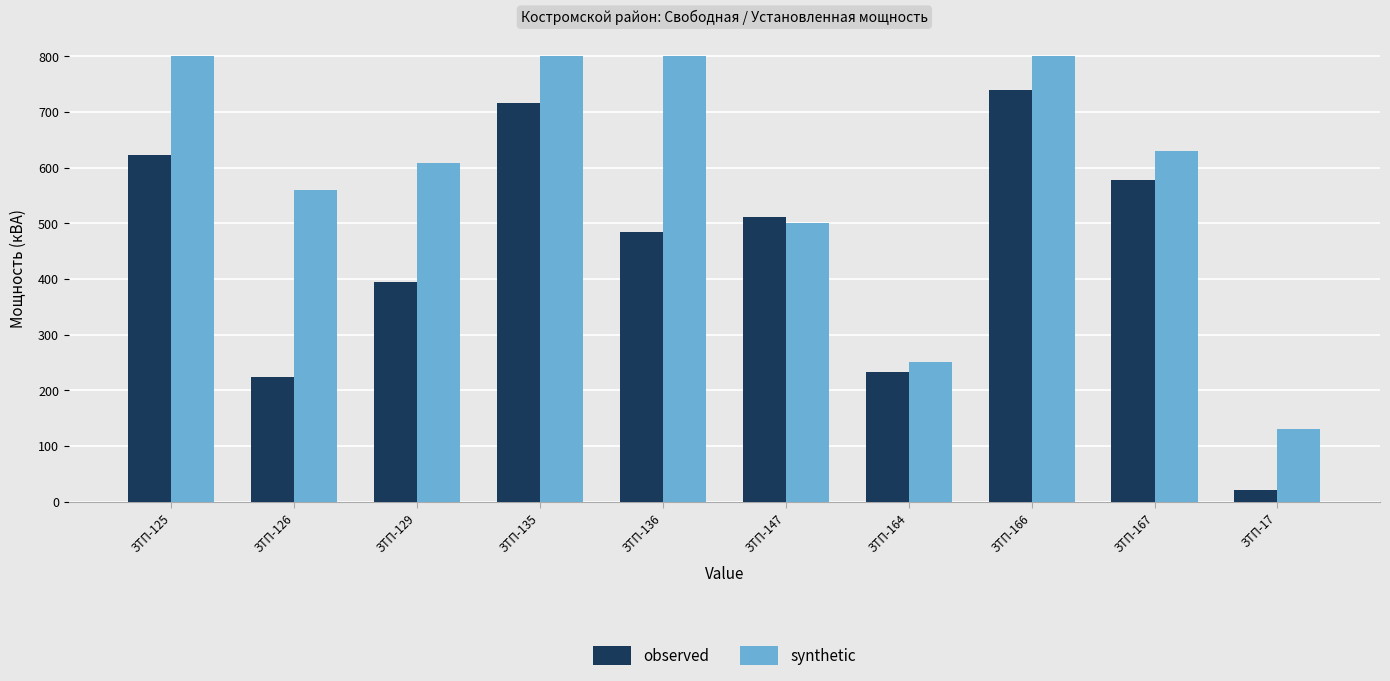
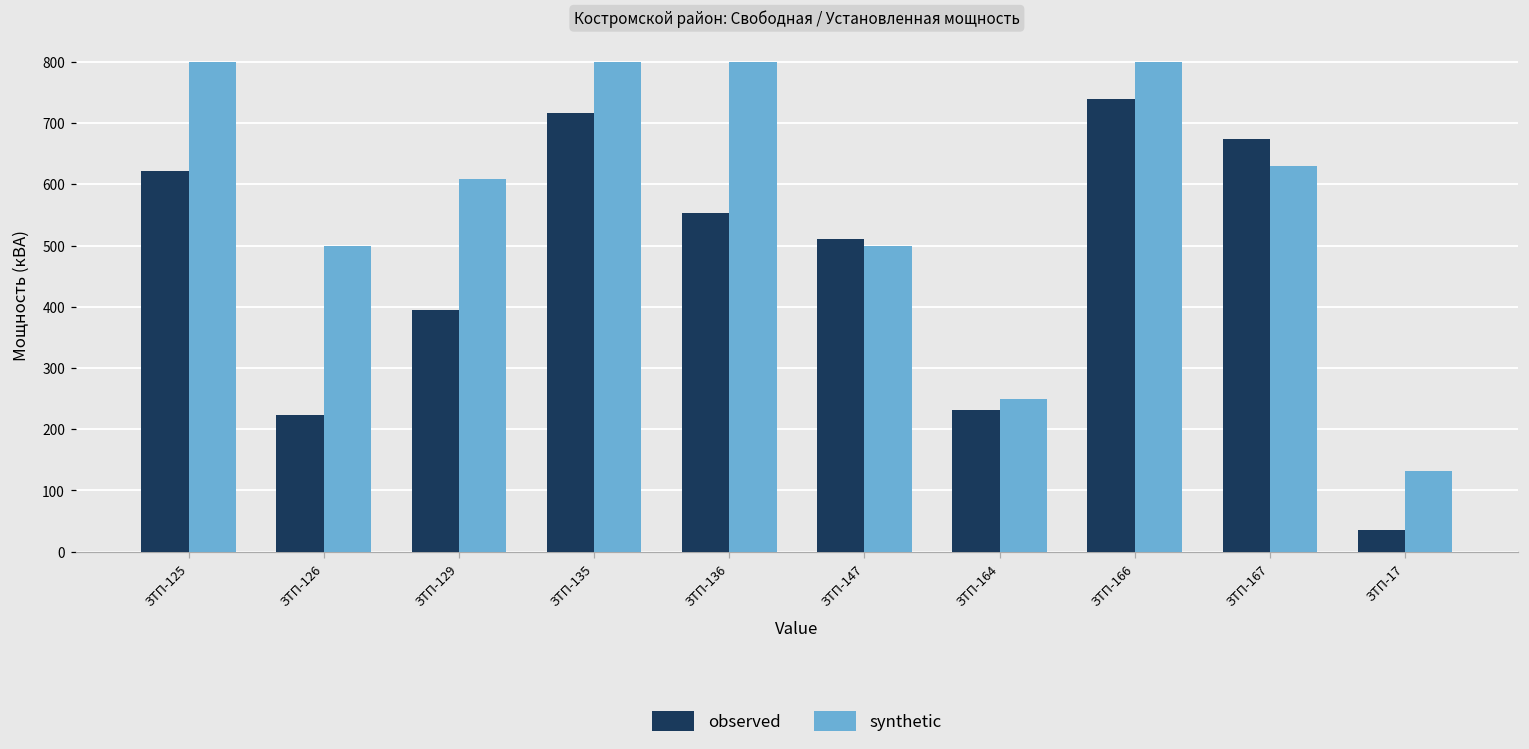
  {
    "observed": {
      "ЗТП-125": 620,
      "ЗТП-126": 220,
      "ЗТП-129": 400,
      "ЗТП-135": 720,
-     "ЗТП-136": 490,
+     "ЗТП-136": 550,
      "ЗТП-147": 510,
      "ЗТП-164": 230,
      "ЗТП-166": 740,
-     "ЗТП-167": 580,
-     "ЗТП-17": 20
+     "ЗТП-167": 670,
+     "ЗТП-17": 40
    },
    "synthetic": {
      "ЗТП-125": 800,
-     "ЗТП-126": 560,
+     "ЗТП-126": 500,
      "ЗТП-129": 610,
      "ЗТП-135": 800,
      "ЗТП-136": 800,
      "ЗТП-147": 500,
      "ЗТП-164": 250,
      "ЗТП-166": 800,
      "ЗТП-167": 630,
      "ЗТП-17": 130
    }
  }
